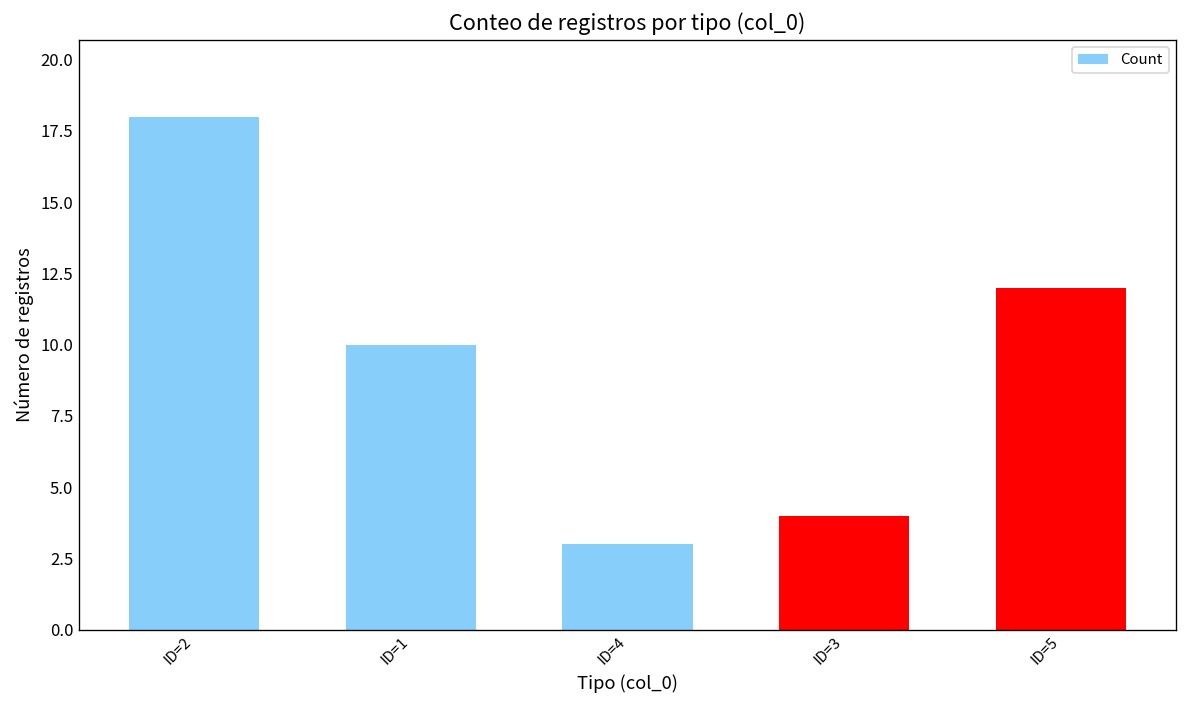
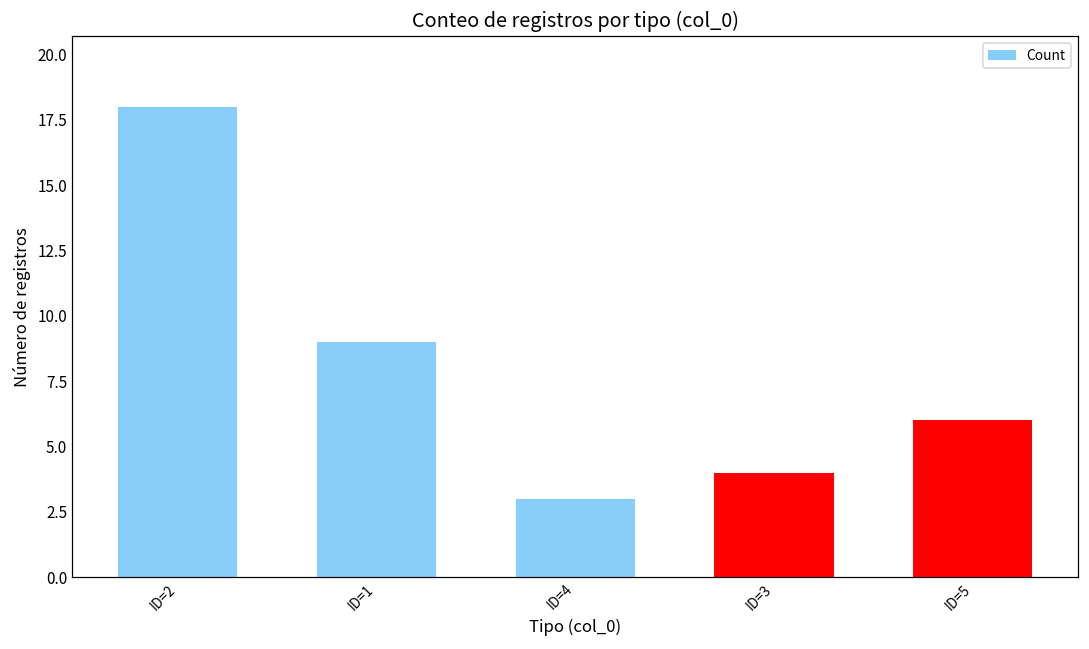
  {
    "ID=2": 18,
-   "ID=1": 10,
+   "ID=1": 9,
    "ID=4": 3,
    "ID=3": 4,
-   "ID=5": 12
+   "ID=5": 6
  }
